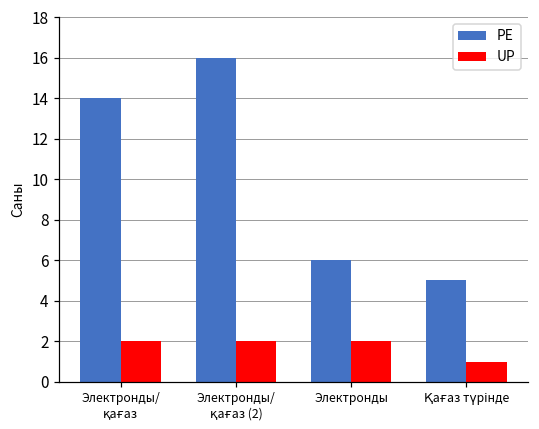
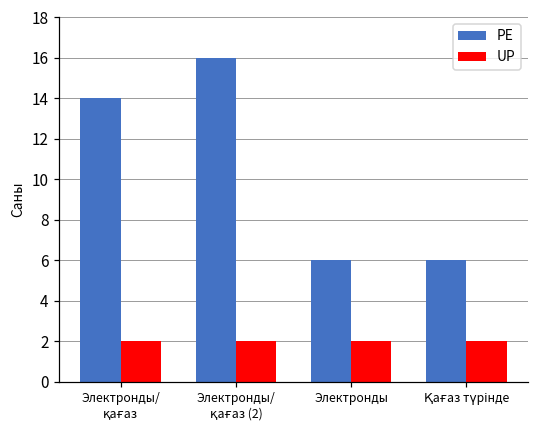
  {
    "PE": {
      "Электронды/ қағаз": 14,
      "Электронды/ қағаз (2)": 16,
      "Электронды": 6,
-     "Қағаз түрінде": 5
+     "Қағаз түрінде": 6
    },
    "UP": {
      "Электронды/ қағаз": 2,
      "Электронды/ қағаз (2)": 2,
      "Электронды": 2,
-     "Қағаз түрінде": 1
+     "Қағаз түрінде": 2
    }
  }
